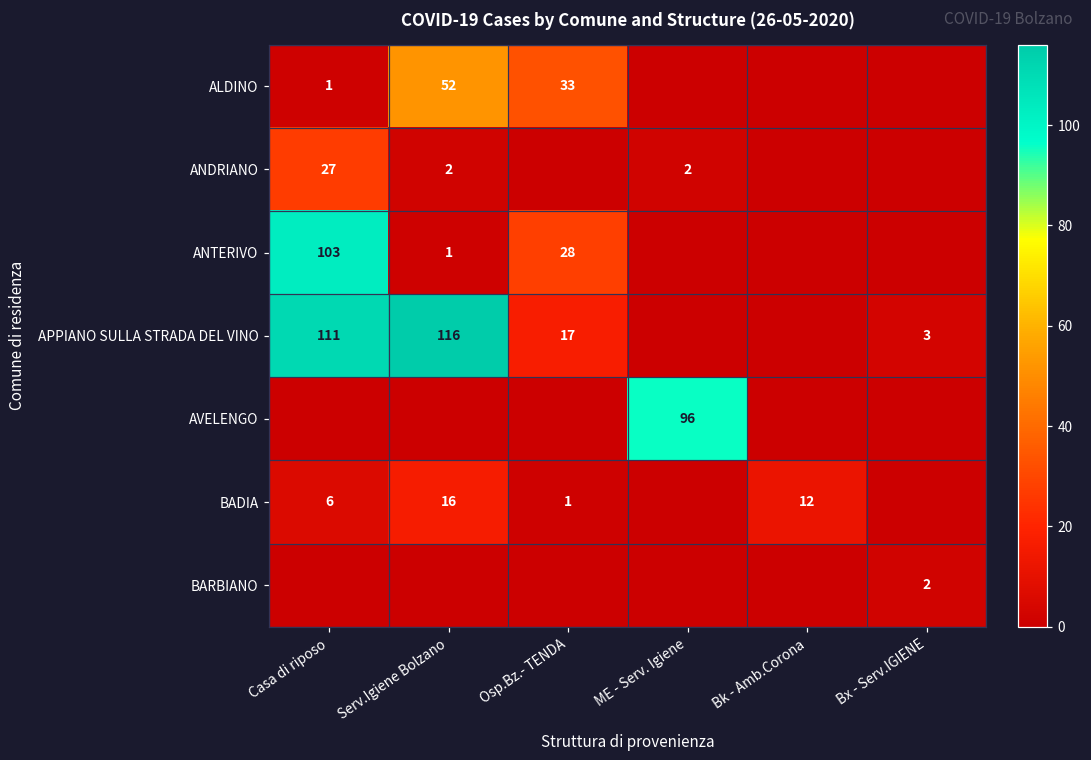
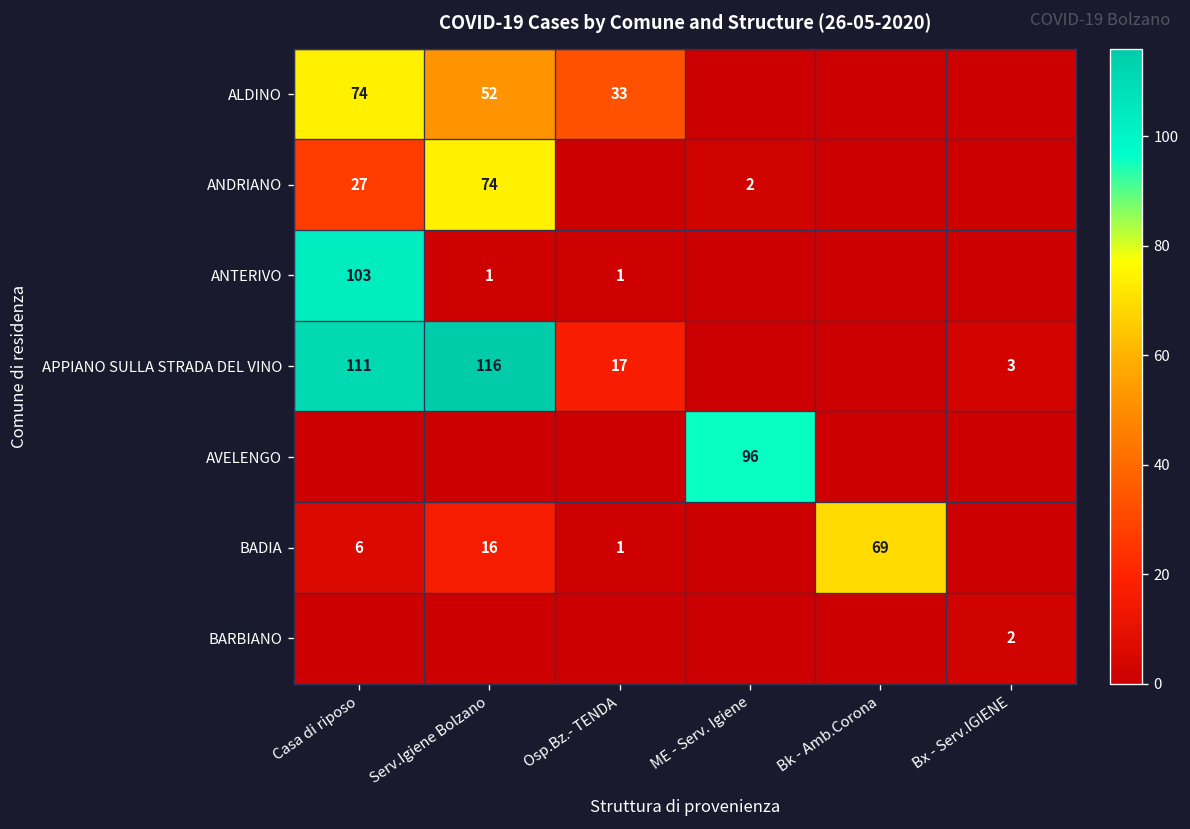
  {
    "ALDINO": {
-     "Casa di riposo": 1,
+     "Casa di riposo": 74,
      "Serv.Igiene Bolzano": 52,
      "Osp.Bz.- TENDA": 33
    },
    "ANDRIANO": {
      "Casa di riposo": 27,
-     "Serv.Igiene Bolzano": 2,
+     "Serv.Igiene Bolzano": 74,
      "ME - Serv. Igiene": 2
    },
    "ANTERIVO": {
      "Casa di riposo": 103,
      "Serv.Igiene Bolzano": 1,
-     "Osp.Bz.- TENDA": 28
+     "Osp.Bz.- TENDA": 1
    },
    "APPIANO SULLA STRADA DEL VINO": {
      "Casa di riposo": 111,
      "Serv.Igiene Bolzano": 116,
      "Osp.Bz.- TENDA": 17,
      "Bx - Serv.IGIENE": 3
    },
    "AVELENGO": {
      "ME - Serv. Igiene": 96
    },
    "BADIA": {
      "Casa di riposo": 6,
      "Serv.Igiene Bolzano": 16,
      "Osp.Bz.- TENDA": 1,
-     "Bk - Amb.Corona": 12
+     "Bk - Amb.Corona": 69
    },
    "BARBIANO": {
      "Bx - Serv.IGIENE": 2
    }
  }
